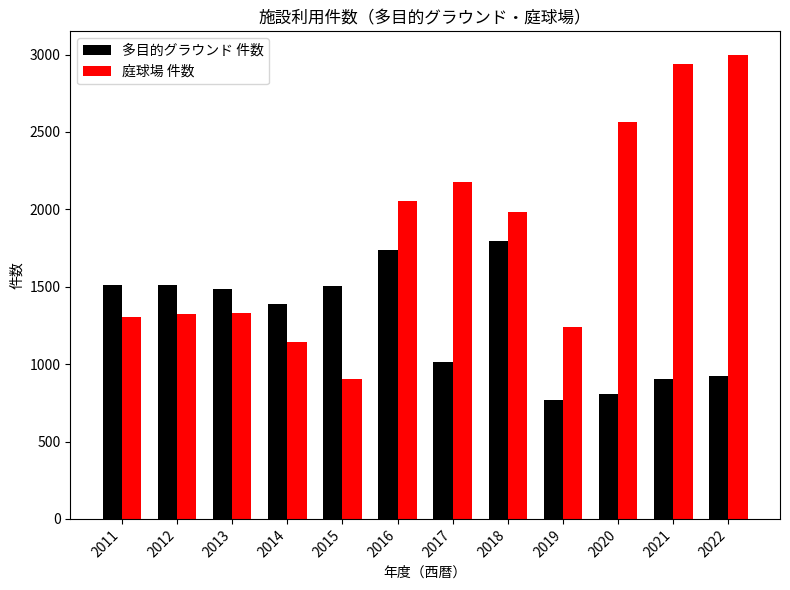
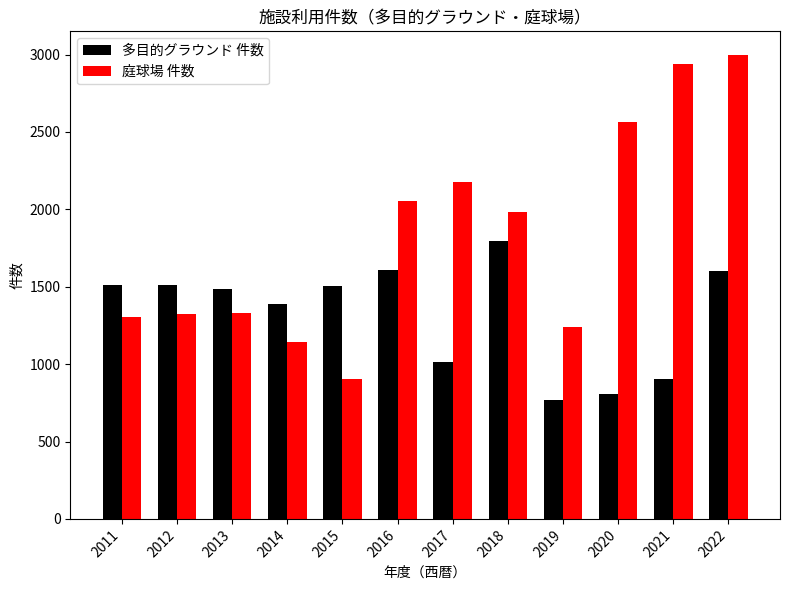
  {
    "多目的グラウンド 件数": {
      "2011": 1510,
      "2012": 1510,
      "2013": 1490,
      "2014": 1390,
      "2015": 1510,
-     "2016": 1740,
+     "2016": 1610,
      "2017": 1010,
      "2018": 1800,
      "2019": 770,
      "2020": 810,
      "2021": 900,
-     "2022": 920
+     "2022": 1600
    },
    "庭球場 件数": {
      "2011": 1310,
      "2012": 1320,
      "2013": 1330,
      "2014": 1150,
      "2015": 900,
      "2016": 2060,
      "2017": 2180,
      "2018": 1980,
      "2019": 1240,
      "2020": 2560,
      "2021": 2940,
      "2022": 3000
    }
  }
